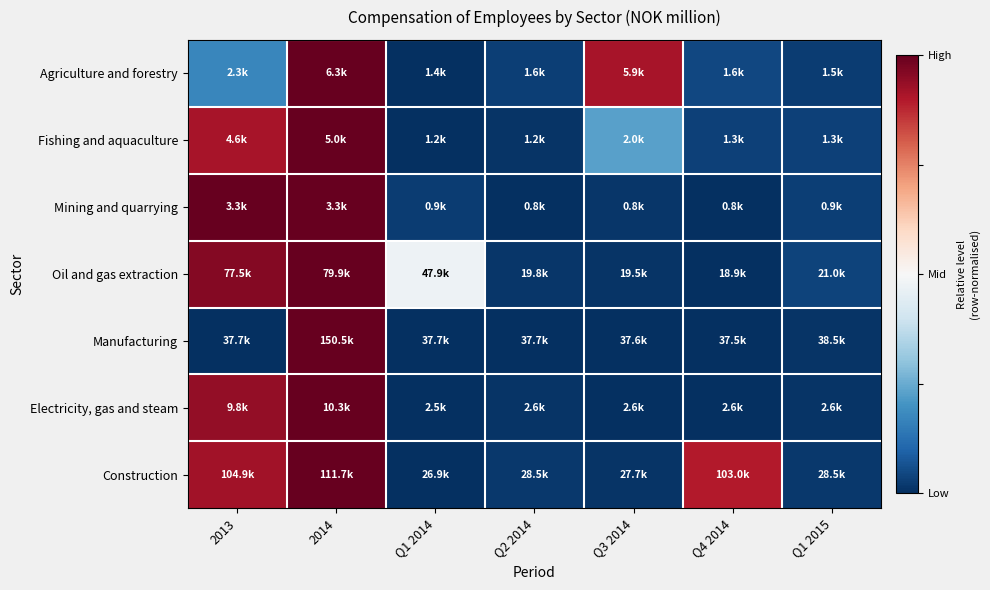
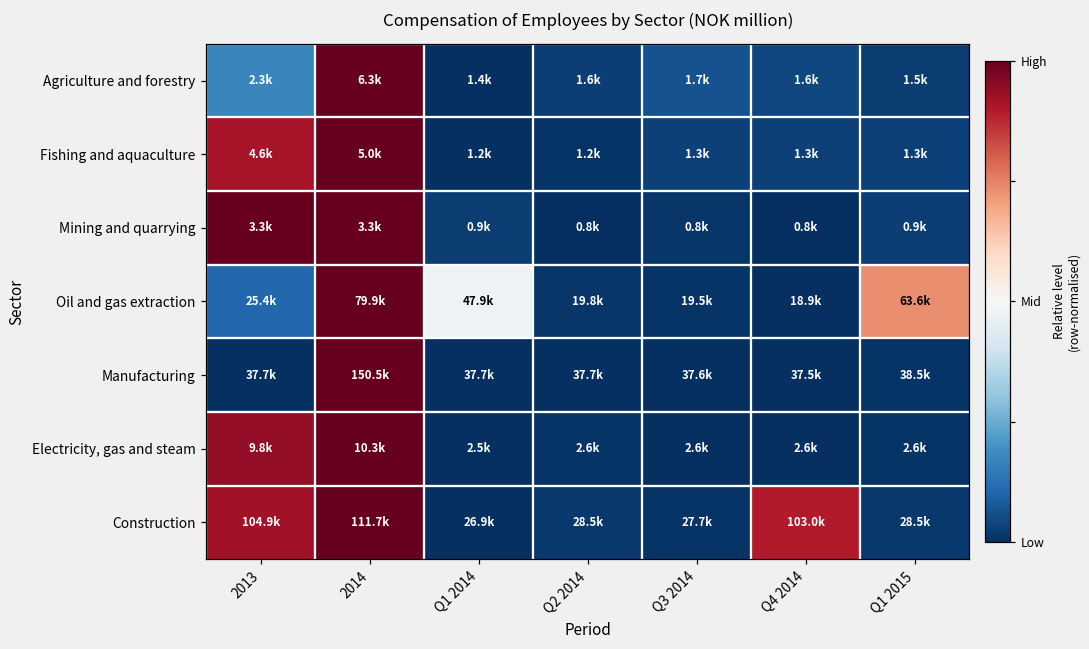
  {
    "Agriculture and forestry": {
      "2013": "2.3k",
      "2014": "6.3k",
      "Q1 2014": "1.4k",
      "Q2 2014": "1.6k",
-     "Q3 2014": "5.9k",
+     "Q3 2014": "1.7k",
      "Q4 2014": "1.6k",
      "Q1 2015": "1.5k"
    },
    "Fishing and aquaculture": {
      "2013": "4.6k",
      "2014": "5.0k",
      "Q1 2014": "1.2k",
      "Q2 2014": "1.2k",
-     "Q3 2014": "2.0k",
+     "Q3 2014": "1.3k",
      "Q4 2014": "1.3k",
      "Q1 2015": "1.3k"
    },
    "Mining and quarrying": {
      "2013": "3.3k",
      "2014": "3.3k",
      "Q1 2014": "0.9k",
      "Q2 2014": "0.8k",
      "Q3 2014": "0.8k",
      "Q4 2014": "0.8k",
      "Q1 2015": "0.9k"
    },
    "Oil and gas extraction": {
-     "2013": "77.5k",
+     "2013": "25.4k",
      "2014": "79.9k",
      "Q1 2014": "47.9k",
      "Q2 2014": "19.8k",
      "Q3 2014": "19.5k",
      "Q4 2014": "18.9k",
-     "Q1 2015": "21.0k"
+     "Q1 2015": "63.6k"
    },
    "Manufacturing": {
      "2013": "37.7k",
      "2014": "150.5k",
      "Q1 2014": "37.7k",
      "Q2 2014": "37.7k",
      "Q3 2014": "37.6k",
      "Q4 2014": "37.5k",
      "Q1 2015": "38.5k"
    },
    "Electricity, gas and steam": {
      "2013": "9.8k",
      "2014": "10.3k",
      "Q1 2014": "2.5k",
      "Q2 2014": "2.6k",
      "Q3 2014": "2.6k",
      "Q4 2014": "2.6k",
      "Q1 2015": "2.6k"
    },
    "Construction": {
      "2013": "104.9k",
      "2014": "111.7k",
      "Q1 2014": "26.9k",
      "Q2 2014": "28.5k",
      "Q3 2014": "27.7k",
      "Q4 2014": "103.0k",
      "Q1 2015": "28.5k"
    }
  }
